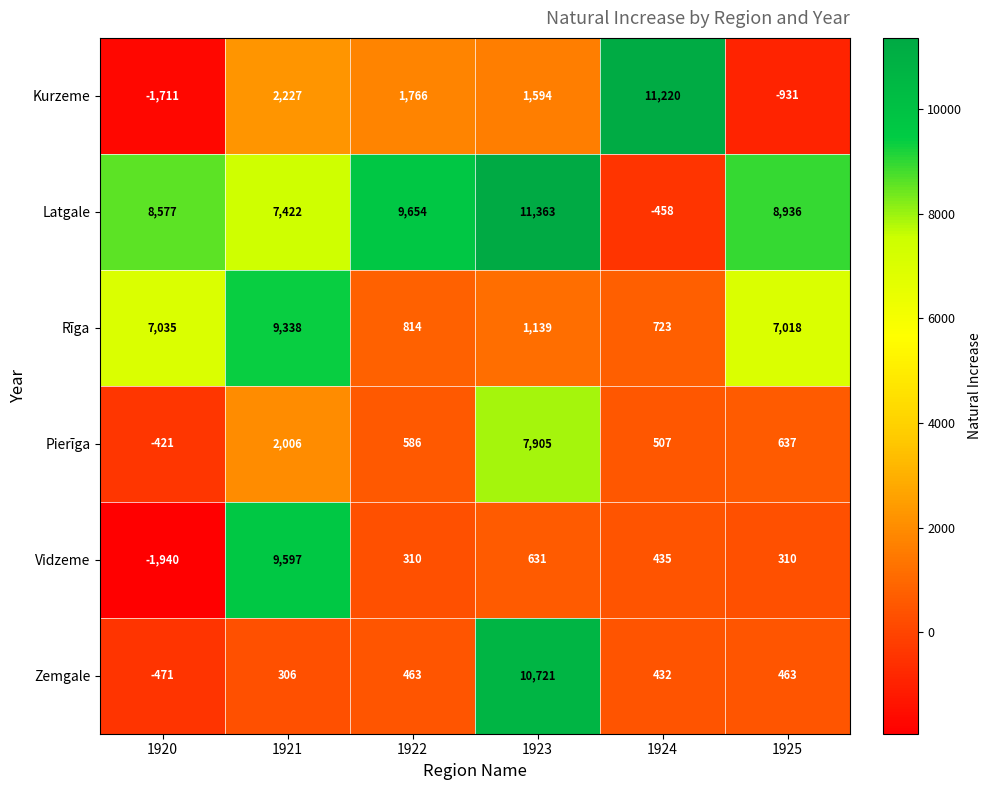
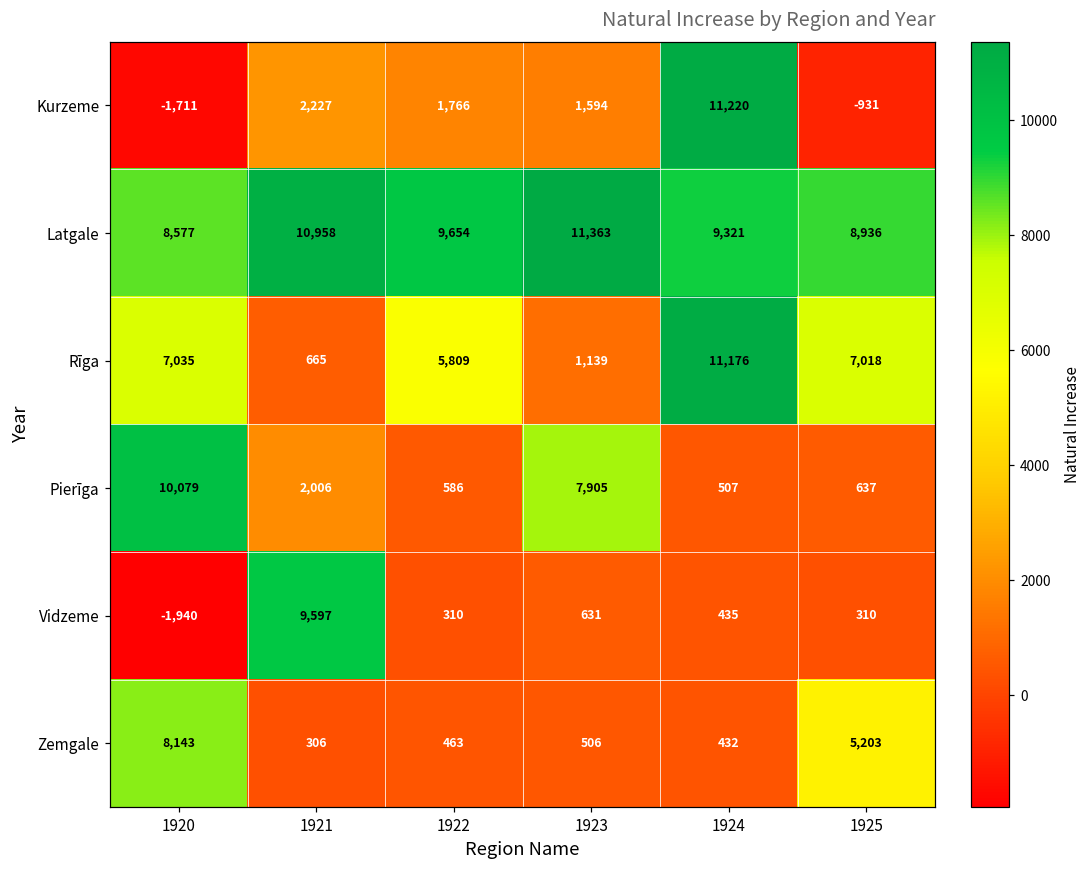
  {
    "Kurzeme": {
      "1920": "-1,711",
      "1921": "2,227",
      "1922": "1,766",
      "1923": "1,594",
      "1924": "11,220",
      "1925": "-931"
    },
    "Latgale": {
      "1920": "8,577",
-     "1921": "7,422",
+     "1921": "10,958",
      "1922": "9,654",
      "1923": "11,363",
-     "1924": "-458",
+     "1924": "9,321",
      "1925": "8,936"
    },
    "Rīga": {
      "1920": "7,035",
-     "1921": "9,338",
-     "1922": "814",
+     "1921": "665",
+     "1922": "5,809",
      "1923": "1,139",
-     "1924": "723",
+     "1924": "11,176",
      "1925": "7,018"
    },
    "Pierīga": {
-     "1920": "-421",
+     "1920": "10,079",
      "1921": "2,006",
      "1922": "586",
      "1923": "7,905",
      "1924": "507",
      "1925": "637"
    },
    "Vidzeme": {
      "1920": "-1,940",
      "1921": "9,597",
      "1922": "310",
      "1923": "631",
      "1924": "435",
      "1925": "310"
    },
    "Zemgale": {
-     "1920": "-471",
+     "1920": "8,143",
      "1921": "306",
      "1922": "463",
-     "1923": "10,721",
+     "1923": "506",
      "1924": "432",
-     "1925": "463"
+     "1925": "5,203"
    }
  }
